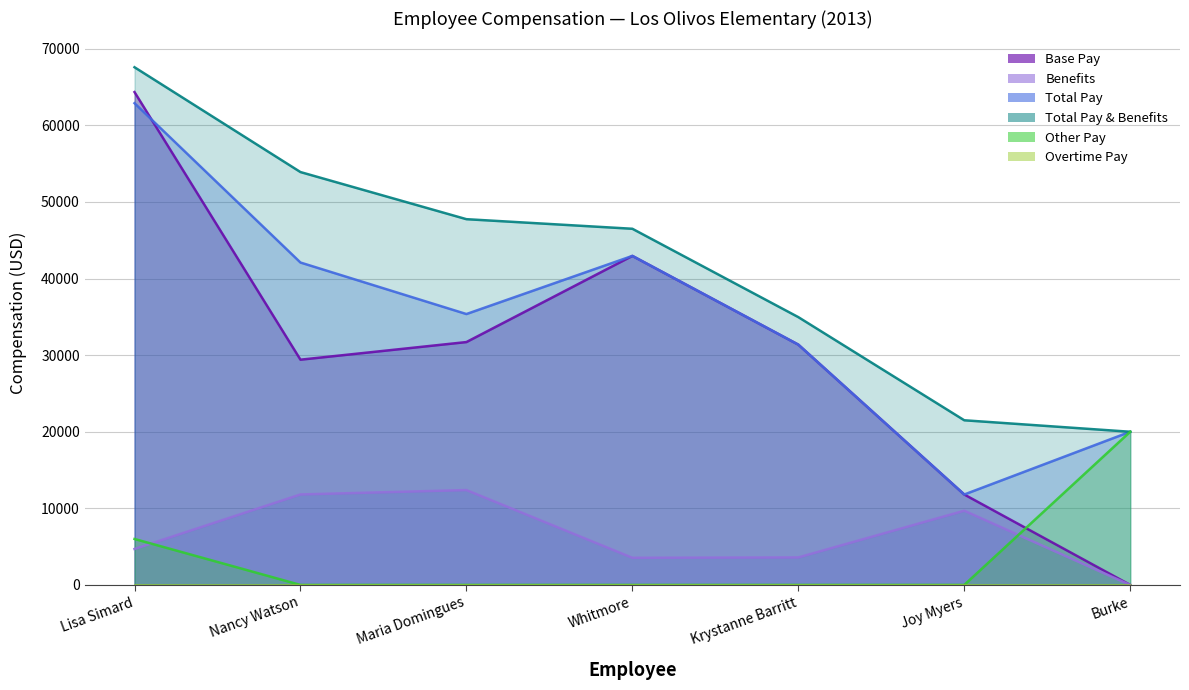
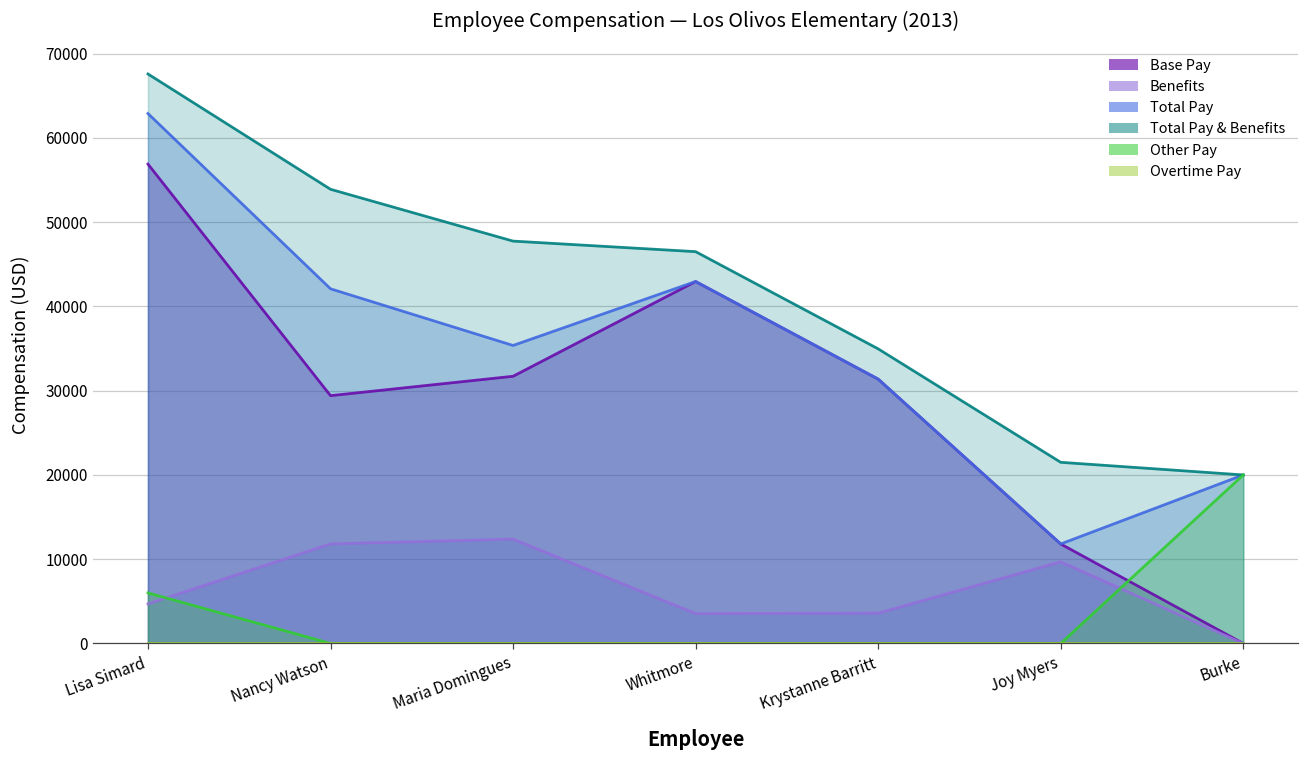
  {
    "Base Pay": {
-     "Lisa Simard": 64000,
+     "Lisa Simard": 57000,
      "Nancy Watson": 29000,
      "Maria Domingues": 32000
    }
  }
